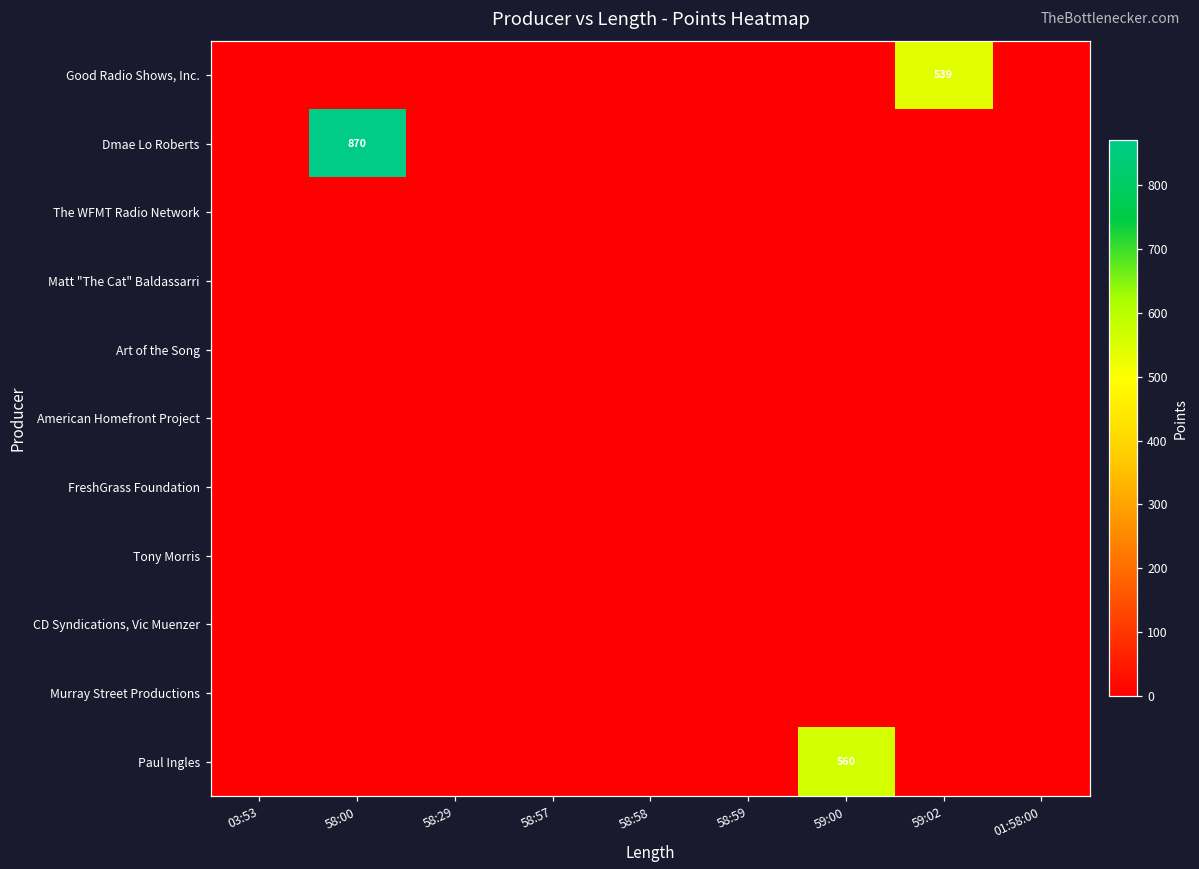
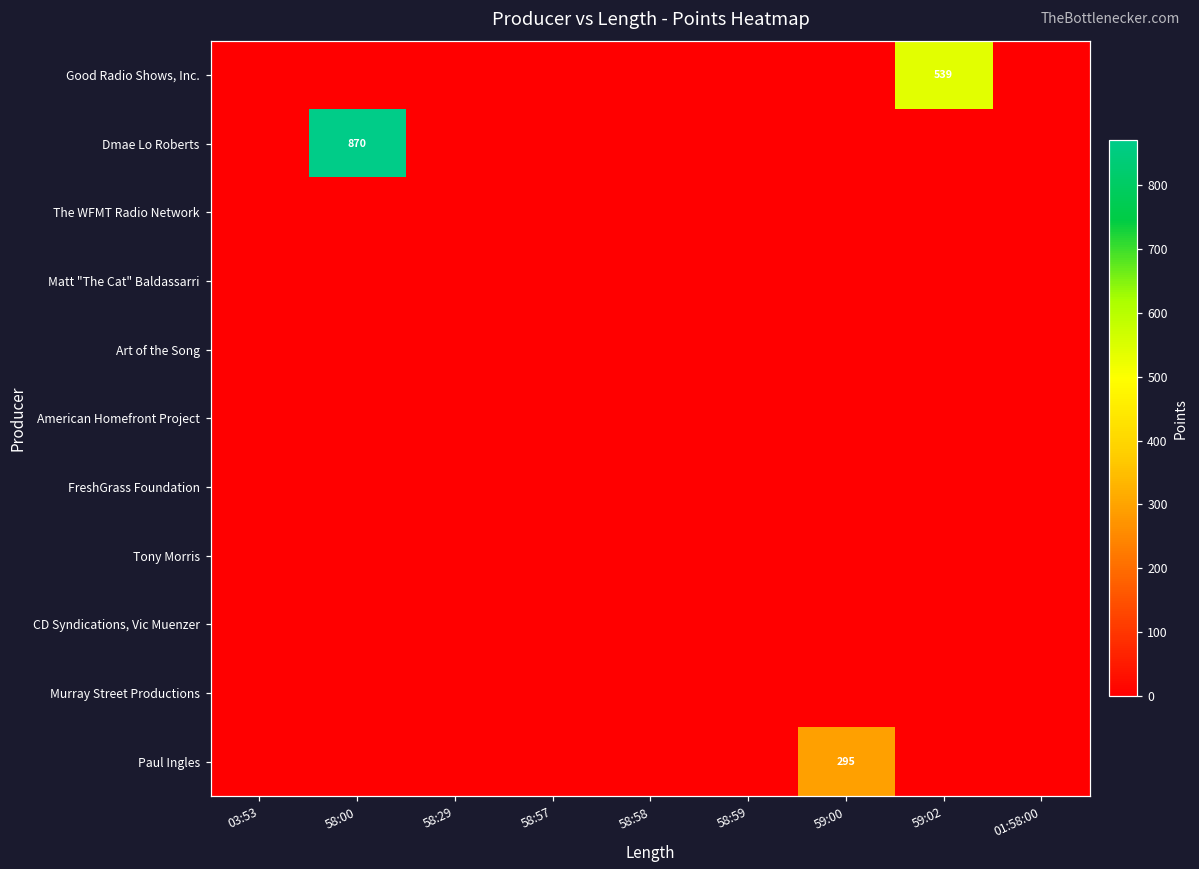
  {
    "Good Radio Shows, Inc.": {
      "59:02": 539
    },
    "Dmae Lo Roberts": {
      "58:00": 870
    },
    "Paul Ingles": {
-     "59:00": 560
+     "59:00": 295
    }
  }
